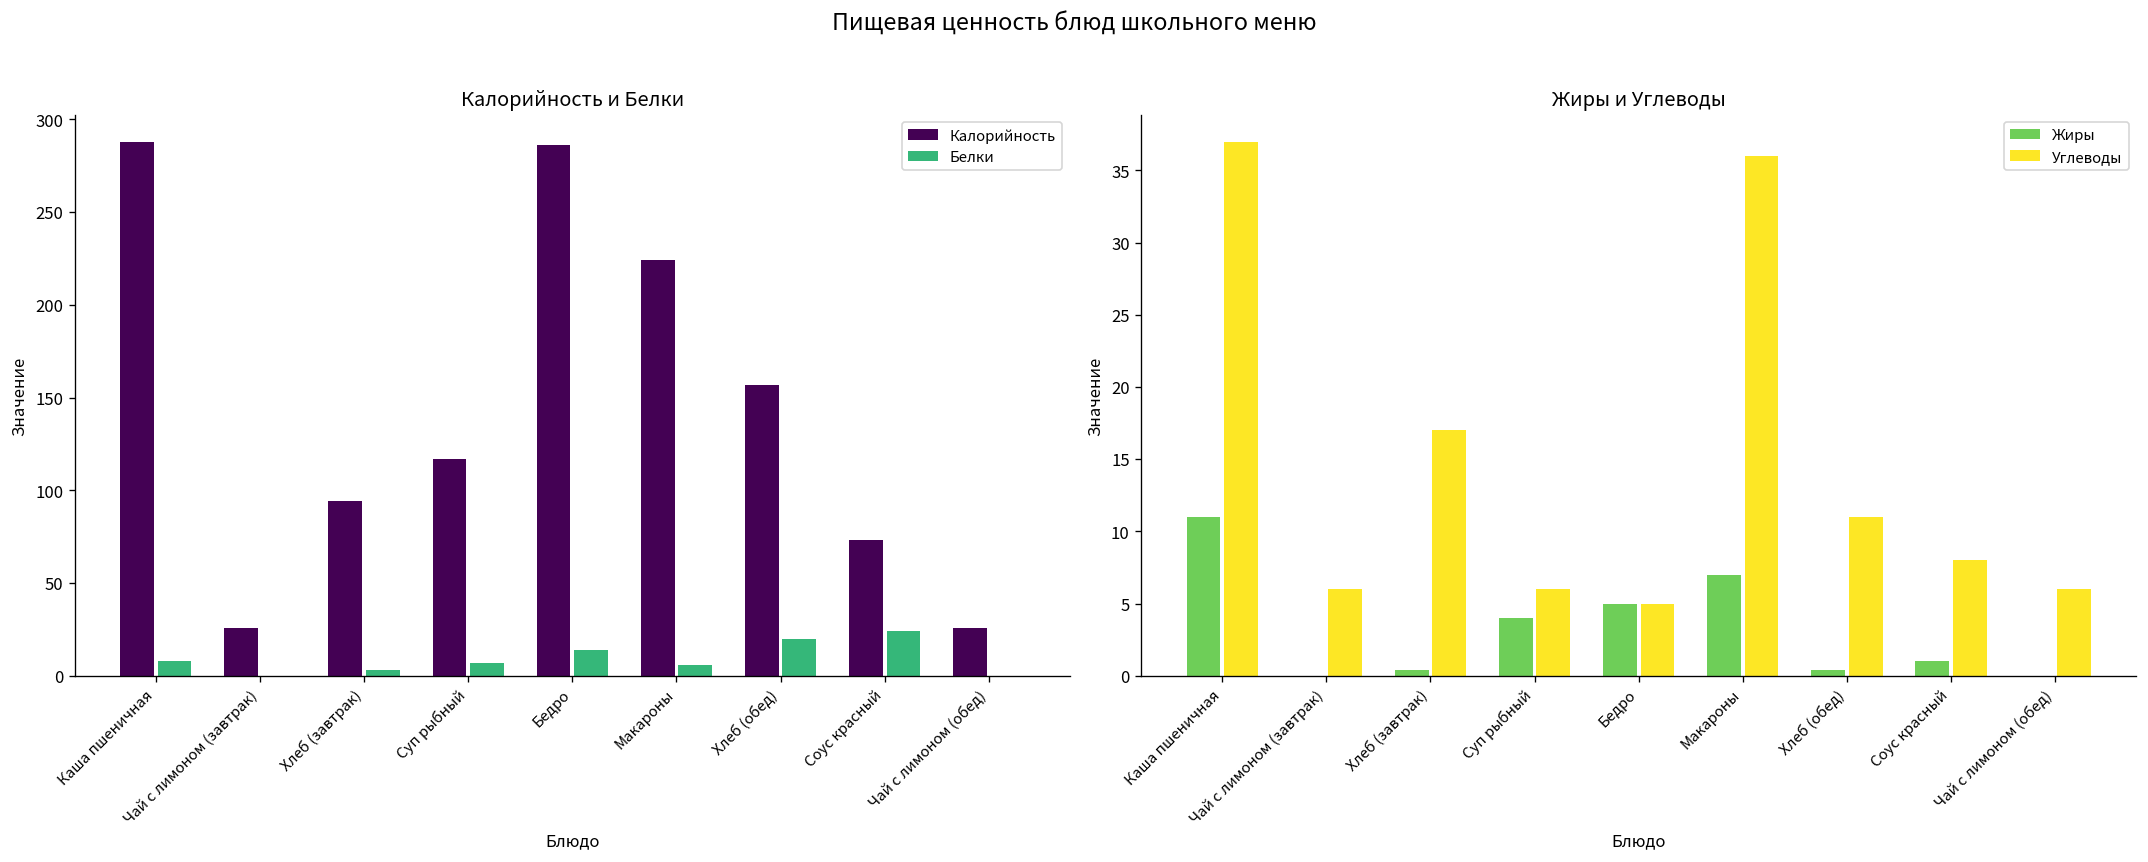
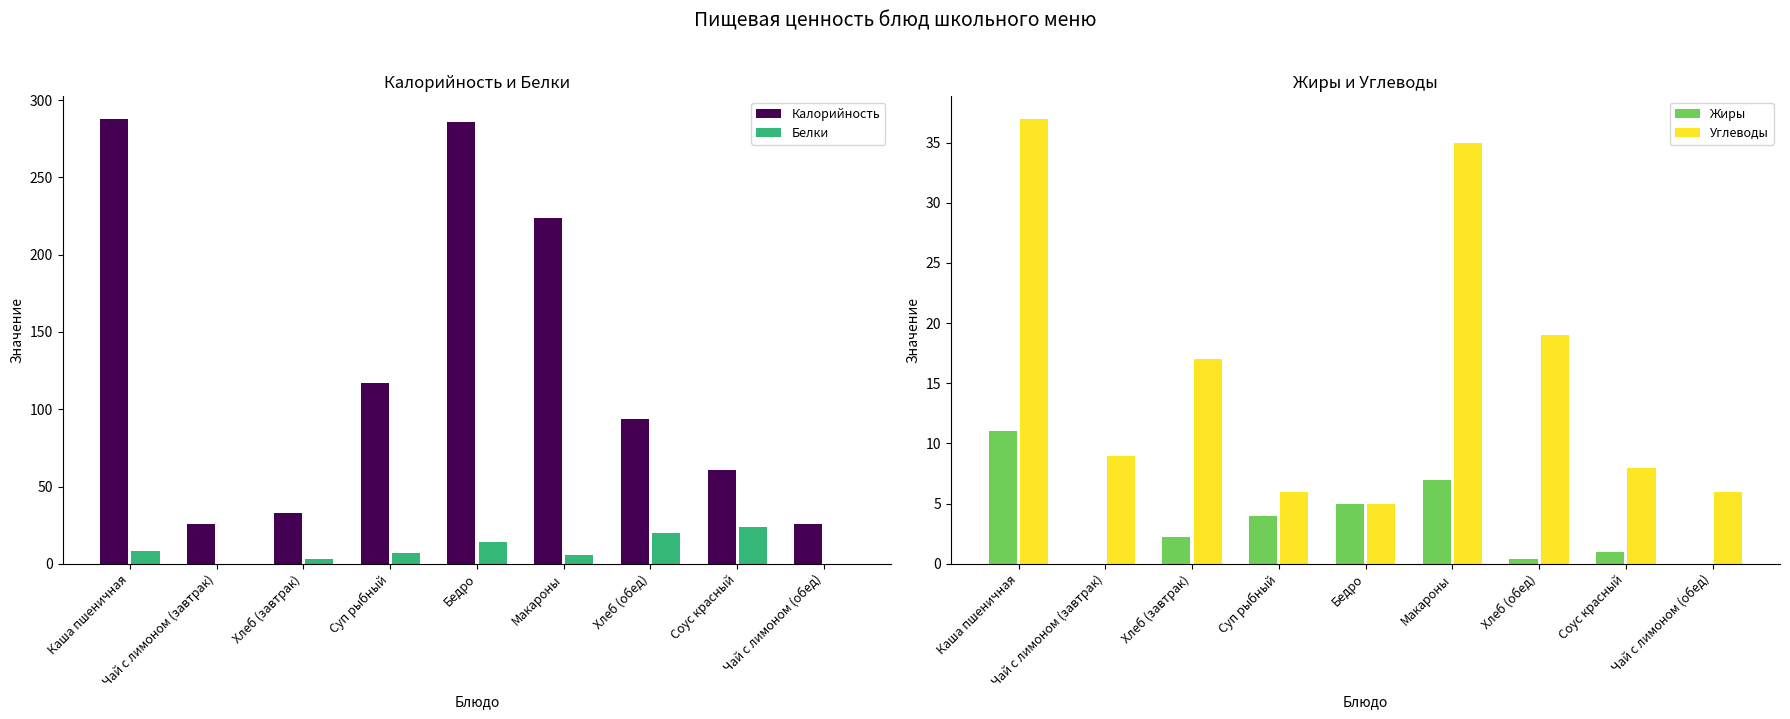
  {
    "Калорийность и Белки": {
      "Калорийность": {
        "Каша пшеничная": 288,
        "Чай с лимоном (завтрак)": 26,
-       "Хлеб (завтрак)": 94,
+       "Хлеб (завтрак)": 33,
        "Суп рыбный": 117,
        "Бедро": 286,
        "Макароны": 224,
-       "Хлеб (обед)": 157,
-       "Соус красный": 73,
+       "Хлеб (обед)": 94,
+       "Соус красный": 61,
        "Чай с лимоном (обед)": 26
      },
      "Белки": {
        "Каша пшеничная": 8,
        "Чай с лимоном (завтрак)": 0,
        "Хлеб (завтрак)": 3,
        "Суп рыбный": 7,
        "Бедро": 14,
        "Макароны": 6,
        "Хлеб (обед)": 20,
        "Соус красный": 24,
        "Чай с лимоном (обед)": 0
      }
    },
    "Жиры и Углеводы": {
      "Жиры": {
        "Каша пшеничная": 11.0,
        "Чай с лимоном (завтрак)": 0.0,
-       "Хлеб (завтрак)": 0.4,
+       "Хлеб (завтрак)": 2.2,
        "Суп рыбный": 4.0,
        "Бедро": 5.0,
        "Макароны": 7.0,
        "Хлеб (обед)": 0.4,
        "Соус красный": 1.0,
        "Чай с лимоном (обед)": 0.0
      },
      "Углеводы": {
        "Каша пшеничная": 37,
-       "Чай с лимоном (завтрак)": 6,
+       "Чай с лимоном (завтрак)": 9,
        "Хлеб (завтрак)": 17,
        "Суп рыбный": 6,
        "Бедро": 5,
-       "Макароны": 36,
-       "Хлеб (обед)": 11,
+       "Макароны": 35,
+       "Хлеб (обед)": 19,
        "Соус красный": 8,
        "Чай с лимоном (обед)": 6
      }
    }
  }
